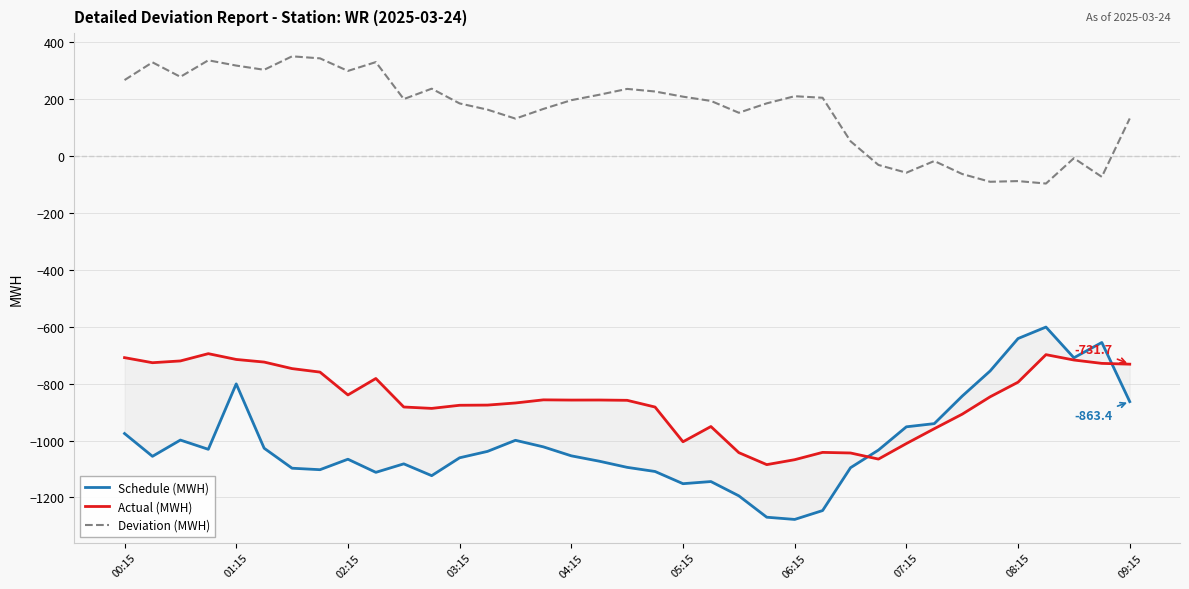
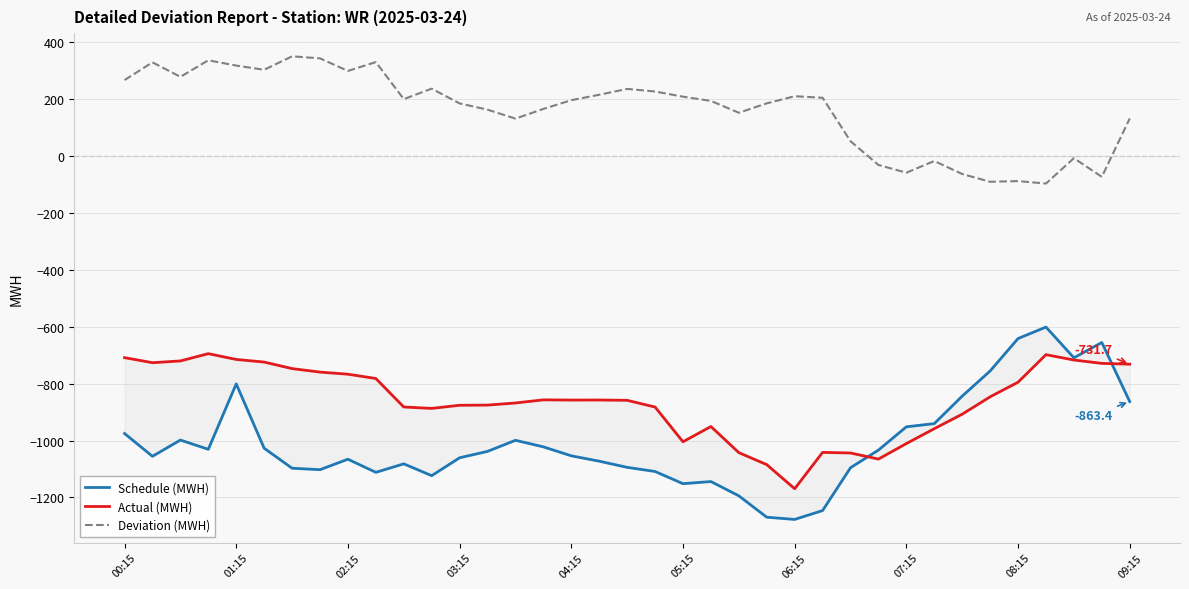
  {
    "Schedule (MWH)": {
      "09:15": -863.4
    },
    "Actual (MWH)": {
-     "02:15": -840,
-     "06:15": -1070,
+     "02:15": -770,
+     "06:15": -1170,
      "07:15": -1010,
      "08:15": -800
    }
  }
